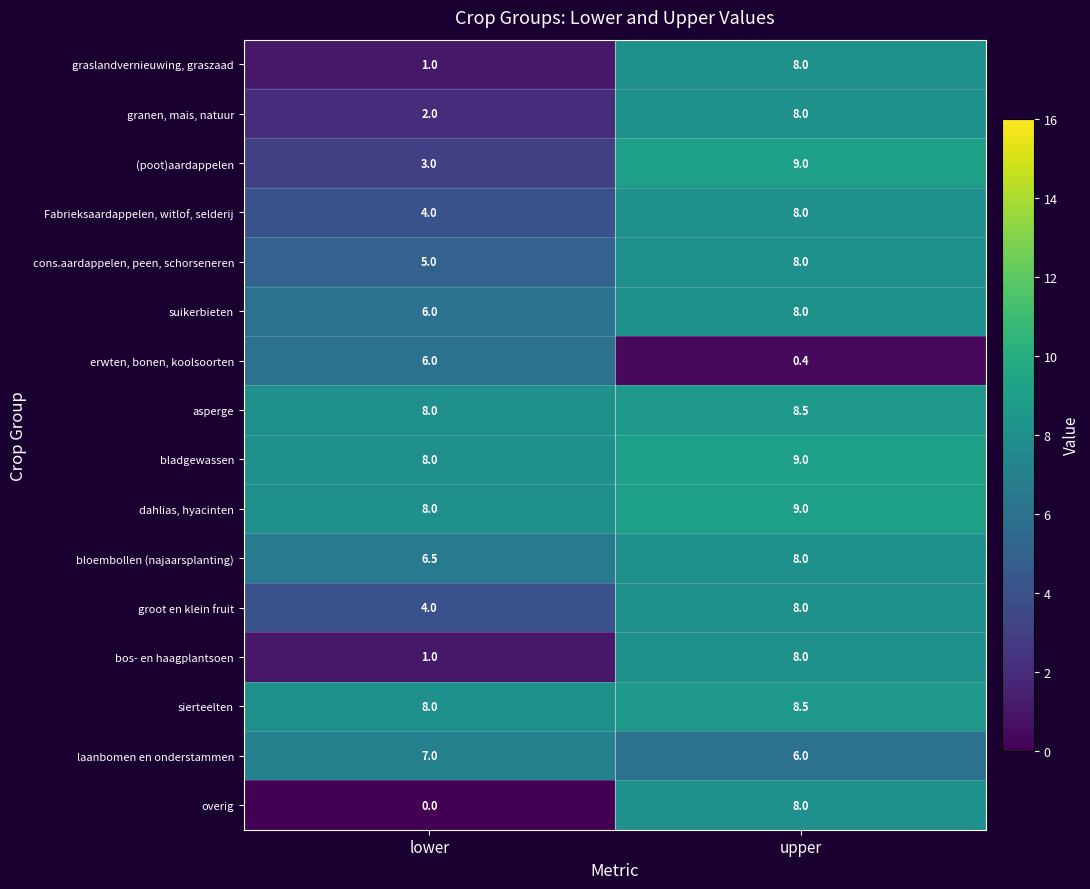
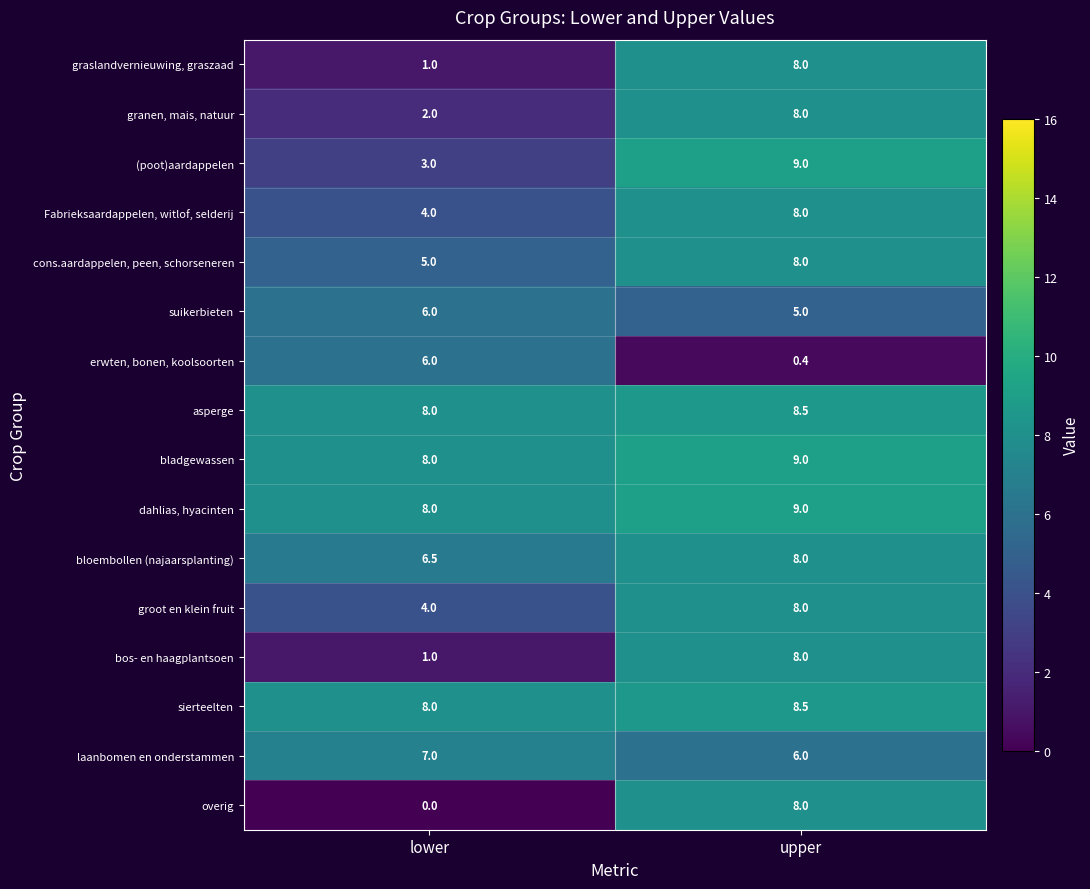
  {
    "graslandvernieuwing, graszaad": {
      "lower": 1.0,
      "upper": 8.0
    },
    "granen, mais, natuur": {
      "lower": 2.0,
      "upper": 8.0
    },
    "(poot)aardappelen": {
      "lower": 3.0,
      "upper": 9.0
    },
    "Fabrieksaardappelen, witlof, selderij": {
      "lower": 4.0,
      "upper": 8.0
    },
    "cons.aardappelen, peen, schorseneren": {
      "lower": 5.0,
      "upper": 8.0
    },
    "suikerbieten": {
      "lower": 6.0,
-     "upper": 8.0
+     "upper": 5.0
    },
    "erwten, bonen, koolsoorten": {
      "lower": 6.0,
      "upper": 0.4
    },
    "asperge": {
      "lower": 8.0,
      "upper": 8.5
    },
    "bladgewassen": {
      "lower": 8.0,
      "upper": 9.0
    },
    "dahlias, hyacinten": {
      "lower": 8.0,
      "upper": 9.0
    },
    "bloembollen (najaarsplanting)": {
      "lower": 6.5,
      "upper": 8.0
    },
    "groot en klein fruit": {
      "lower": 4.0,
      "upper": 8.0
    },
    "bos- en haagplantsoen": {
      "lower": 1.0,
      "upper": 8.0
    },
    "sierteelten": {
      "lower": 8.0,
      "upper": 8.5
    },
    "laanbomen en onderstammen": {
      "lower": 7.0,
      "upper": 6.0
    },
    "overig": {
      "lower": 0.0,
      "upper": 8.0
    }
  }
